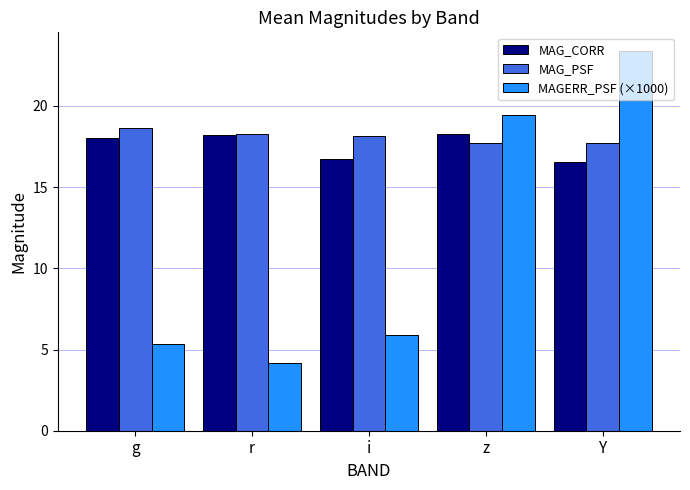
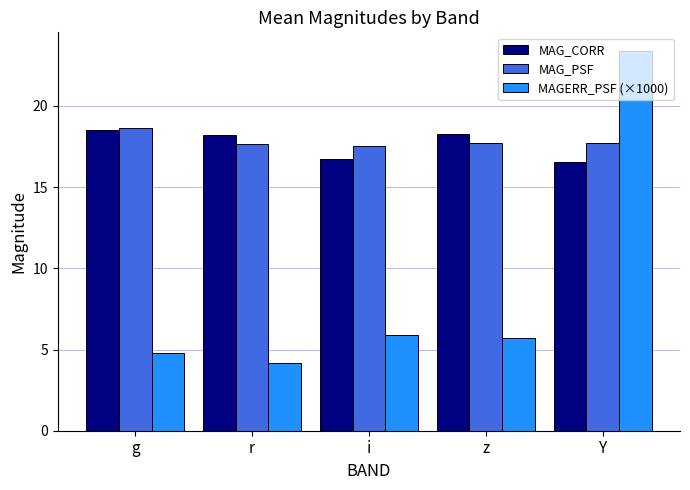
  {
    "MAG_CORR": {
-     "g": 18.0,
+     "g": 18.5,
      "r": 18.2,
      "i": 16.7,
      "z": 18.3,
      "Y": 16.5
    },
    "MAG_PSF": {
      "g": 18.7,
-     "r": 18.3,
-     "i": 18.1,
+     "r": 17.7,
+     "i": 17.5,
      "z": 17.7,
      "Y": 17.7
    },
    "MAGERR_PSF (×1000)": {
-     "g": 5.3,
+     "g": 4.8,
      "r": 4.2,
      "i": 5.9,
-     "z": 19.5
+     "z": 5.7
    }
  }
